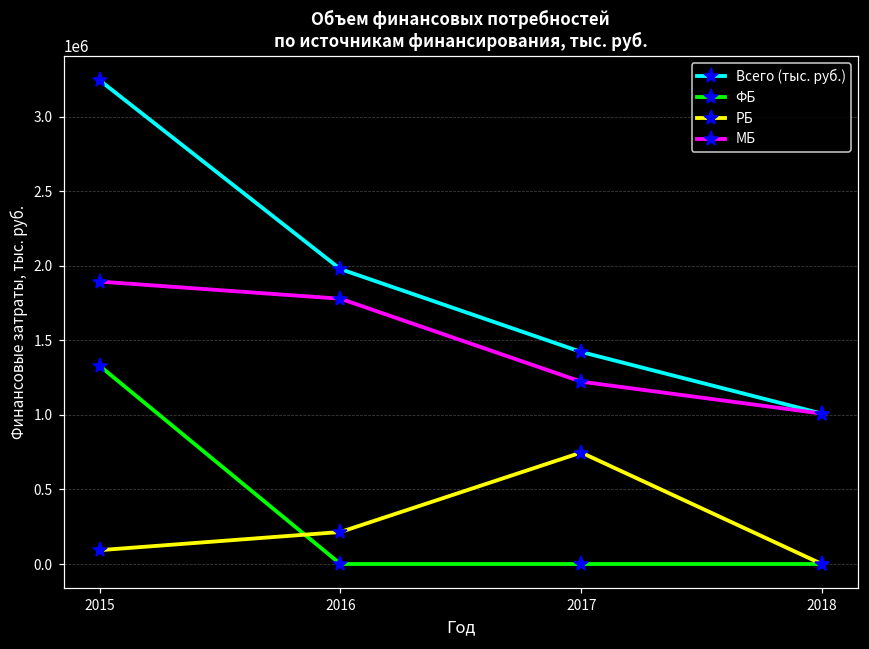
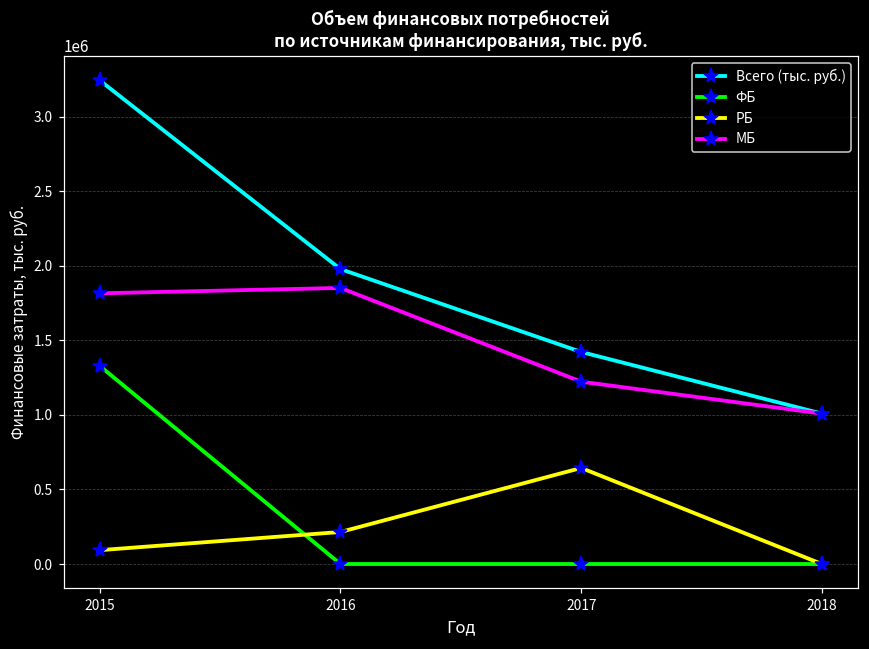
  {
    "Всего (тыс. руб.)": {
      "2015": 3240000,
      "2016": 1980000,
      "2017": 1420000
    },
    "ФБ": {
      "2015": 1330000,
      "2016": 0,
      "2017": 0
    },
    "РБ": {
      "2015": 90000,
      "2016": 210000,
-     "2017": 750000
+     "2017": 640000
    },
    "МБ": {
-     "2015": 1890000,
-     "2016": 1780000,
+     "2015": 1820000,
+     "2016": 1850000,
      "2017": 1220000
    }
  }
